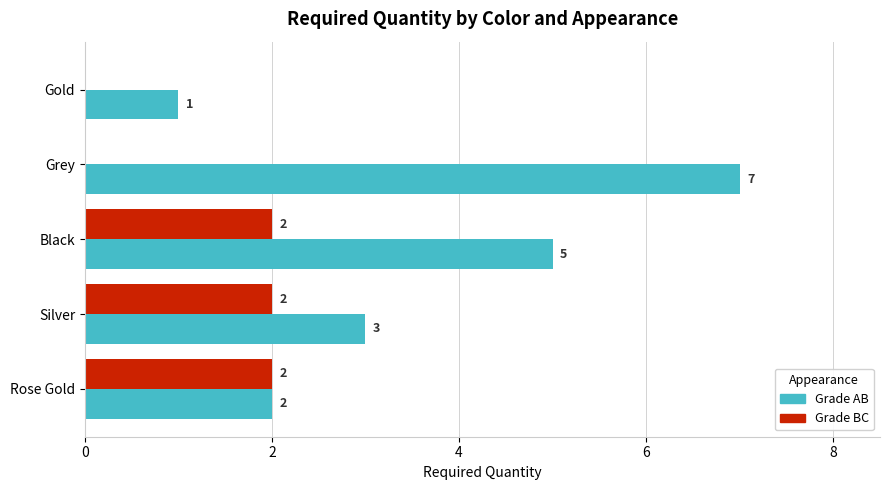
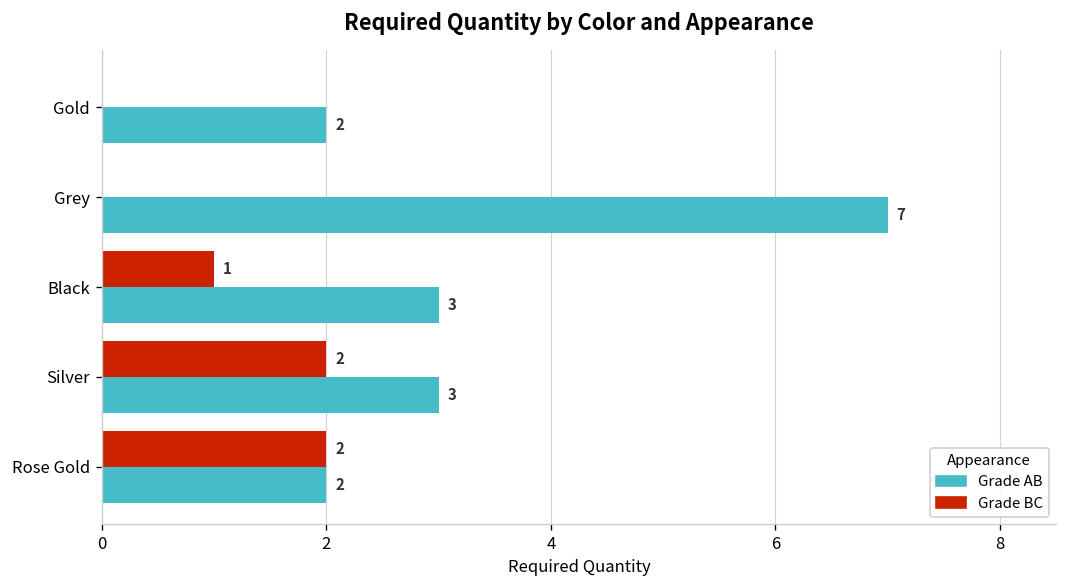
  {
    "Grade AB": {
-     "Gold": 1,
+     "Gold": 2,
      "Grey": 7,
-     "Black": 5,
+     "Black": 3,
      "Silver": 3,
      "Rose Gold": 2
    },
    "Grade BC": {
-     "Black": 2,
+     "Black": 1,
      "Silver": 2,
      "Rose Gold": 2
    }
  }
